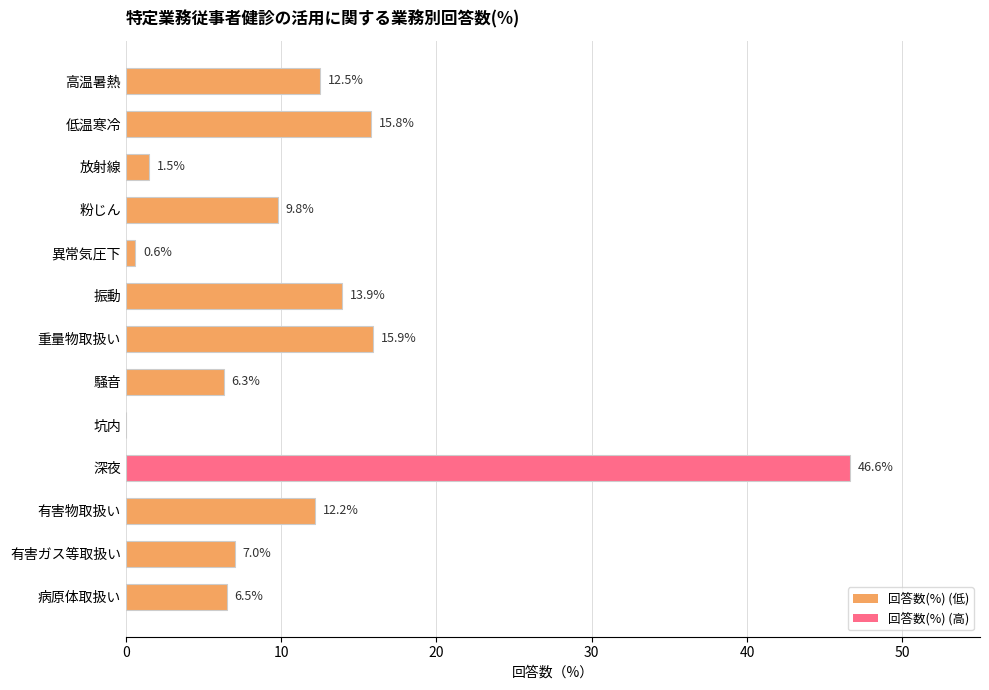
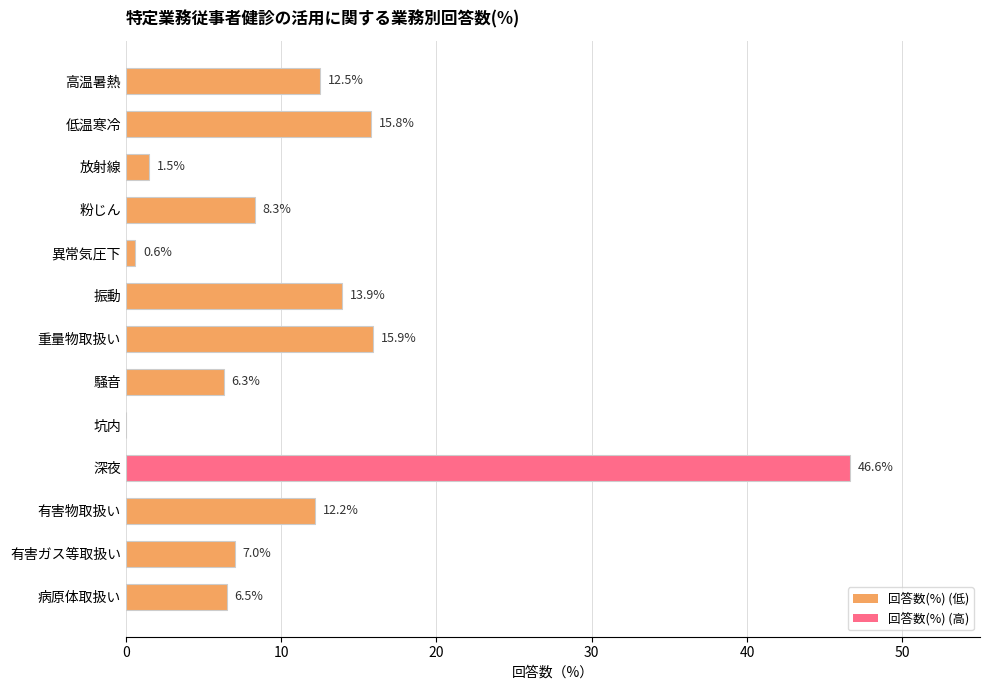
  {
    "高温暑熱": "12.5%",
    "低温寒冷": "15.8%",
    "放射線": "1.5%",
-   "粉じん": "9.8%",
+   "粉じん": "8.3%",
    "異常気圧下": "0.6%",
    "振動": "13.9%",
    "重量物取扱い": "15.9%",
    "騒音": "6.3%",
    "深夜": "46.6%",
    "有害物取扱い": "12.2%",
    "有害ガス等取扱い": "7.0%",
    "病原体取扱い": "6.5%"
  }
